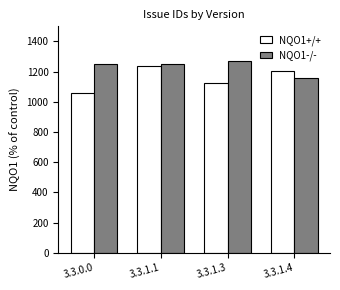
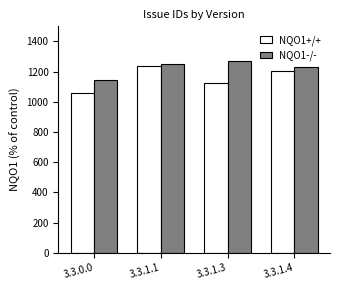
  {
    "NQO1+/+": {
      "3.3.0.0": 1060,
      "3.3.1.1": 1230,
      "3.3.1.3": 1130,
      "3.3.1.4": 1200
    },
    "NQO1-/-": {
-     "3.3.0.0": 1250,
+     "3.3.0.0": 1150,
      "3.3.1.1": 1250,
      "3.3.1.3": 1270,
-     "3.3.1.4": 1160
+     "3.3.1.4": 1230
    }
  }
